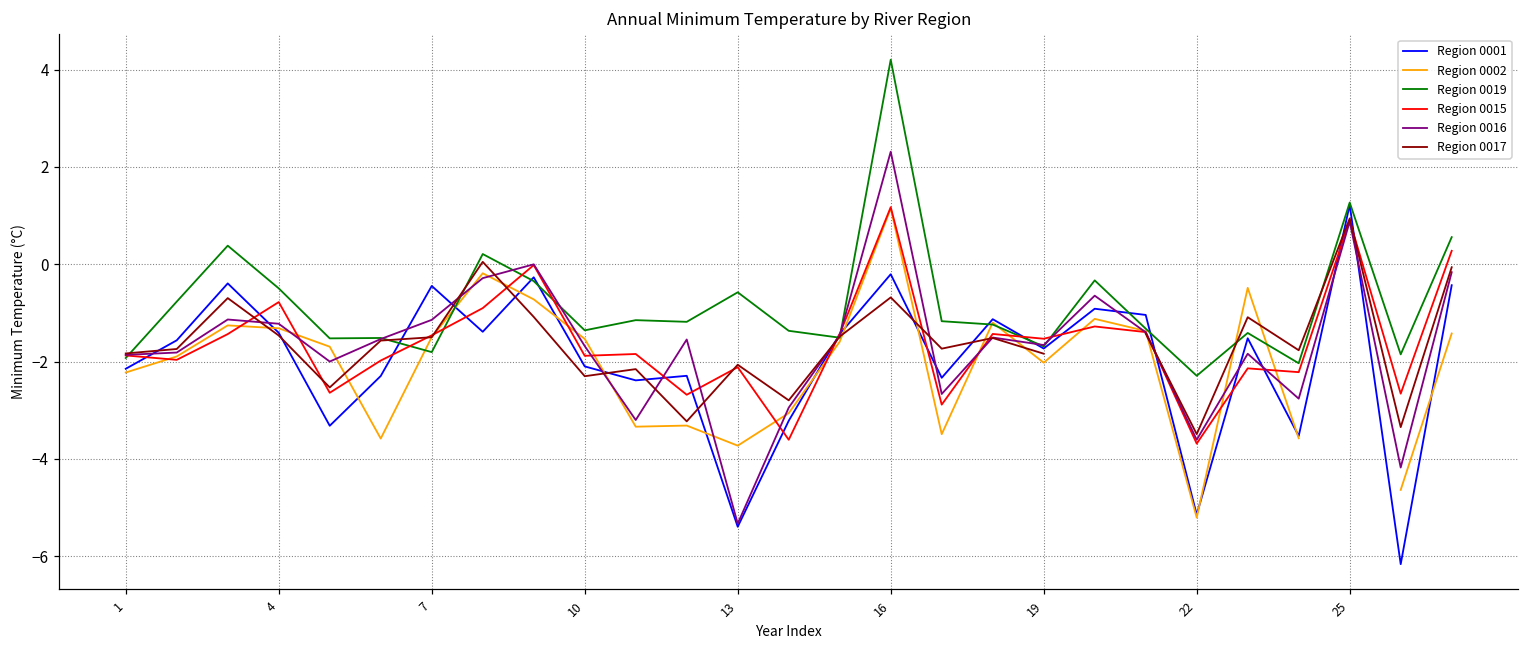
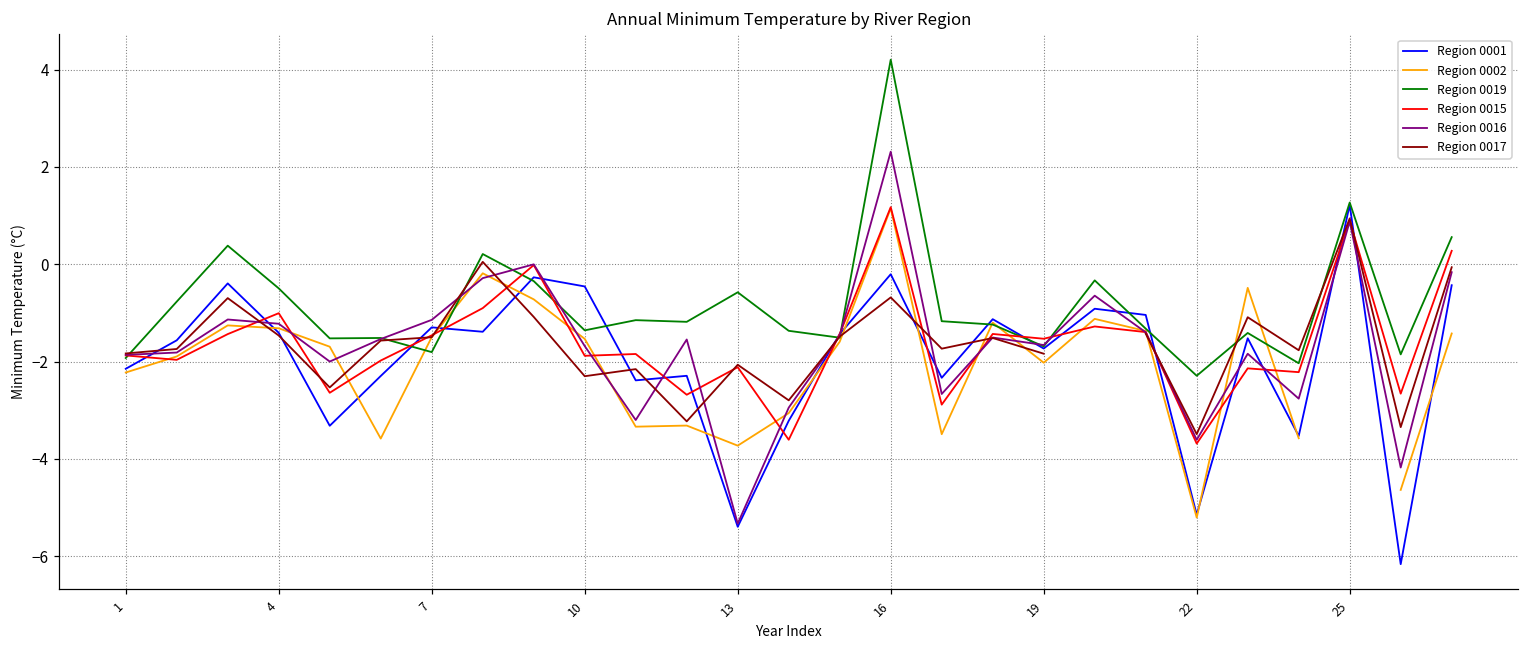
  {
    "Region 0001": {
      "1": -2.1,
-     "7": -0.4,
-     "10": -2.1,
+     "7": -1.3,
+     "10": -0.5,
      "13": -5.4,
      "16": -0.2,
      "22": -5.1
    },
    "Region 0019": {
      "4": -0.5,
      "7": -1.8,
      "10": -1.4,
      "13": -0.6,
      "16": 4.2,
      "22": -2.3
    },
    "Region 0015": {
-     "4": -0.8,
+     "4": -1.0,
      "10": -1.9,
      "19": -1.5,
      "22": -3.7
    },
    "Region 0016": {
      "4": -1.2,
      "7": -1.1,
      "10": -1.7,
      "13": -5.3,
      "16": 2.3,
      "22": -3.6
    },
    "Region 0017": {
      "19": -1.8
    }
  }
